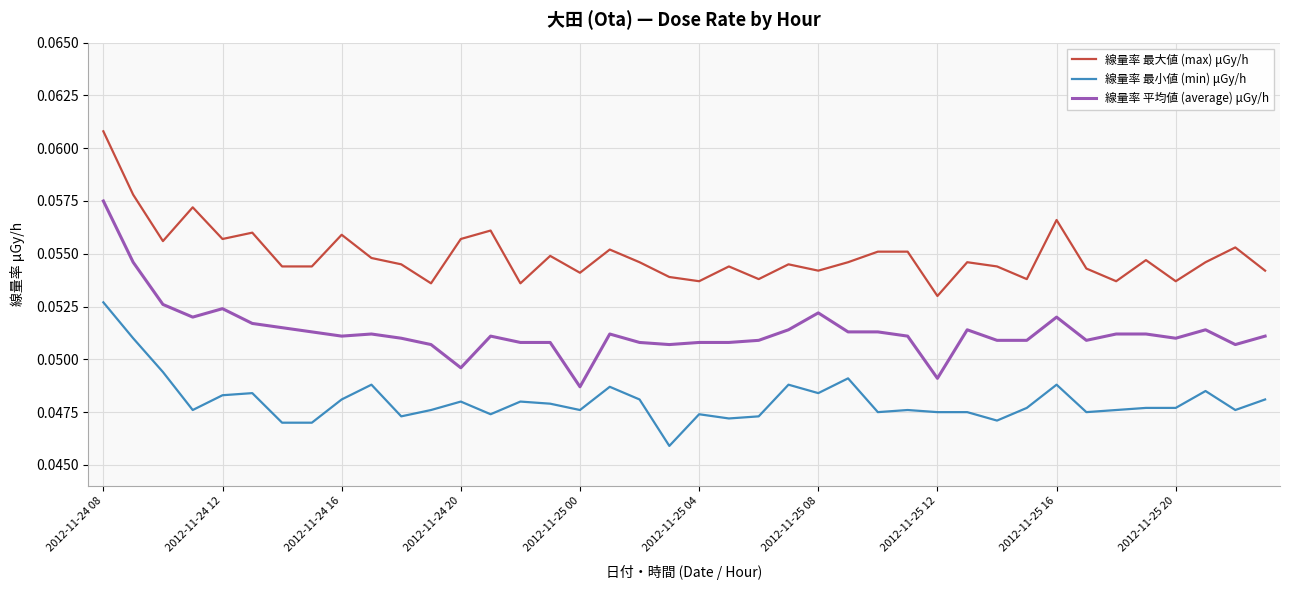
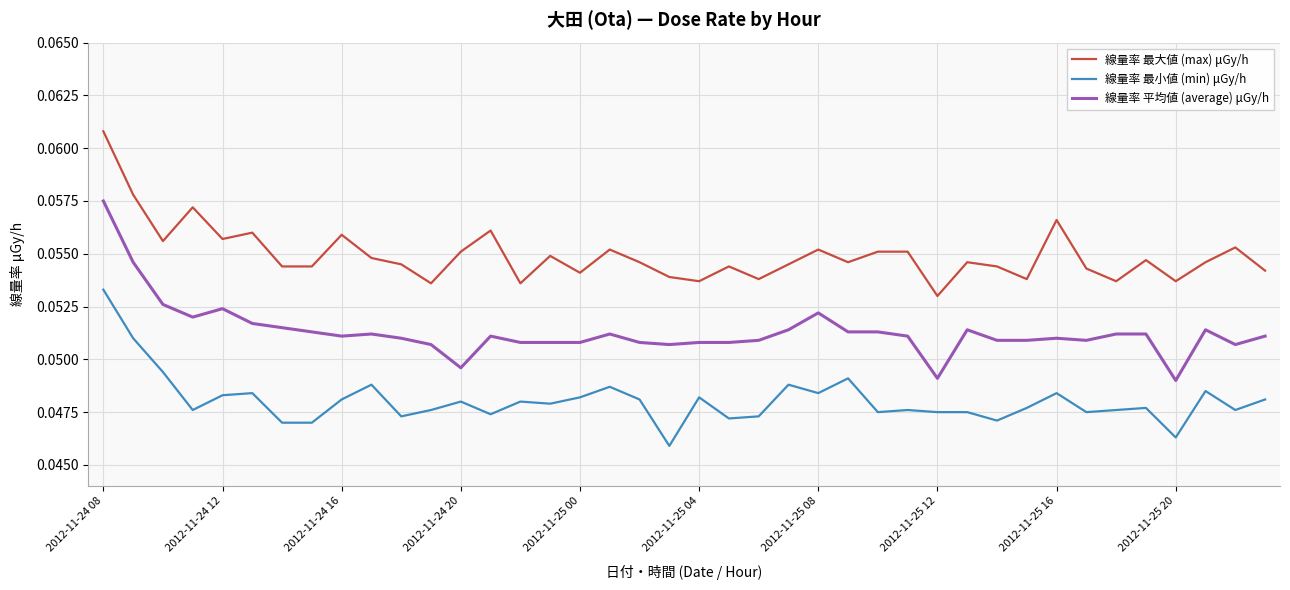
  {
    "線量率 最大値 (max) μGy/h": {
      "2012-11-24 08": 0.0608,
      "2012-11-24 12": 0.0557,
      "2012-11-24 16": 0.0559,
-     "2012-11-24 20": 0.0557,
+     "2012-11-24 20": 0.0551,
      "2012-11-25 00": 0.0541,
      "2012-11-25 04": 0.0537,
-     "2012-11-25 08": 0.0542,
+     "2012-11-25 08": 0.0552,
      "2012-11-25 12": 0.0530,
      "2012-11-25 16": 0.0566,
      "2012-11-25 20": 0.0537
    },
    "線量率 最小値 (min) μGy/h": {
-     "2012-11-24 08": 0.0527,
+     "2012-11-24 08": 0.0533,
      "2012-11-24 12": 0.0483,
      "2012-11-24 16": 0.0481,
      "2012-11-24 20": 0.0480,
-     "2012-11-25 00": 0.0476,
-     "2012-11-25 04": 0.0474,
+     "2012-11-25 00": 0.0482,
+     "2012-11-25 04": 0.0482,
      "2012-11-25 08": 0.0484,
      "2012-11-25 12": 0.0475,
-     "2012-11-25 16": 0.0488,
-     "2012-11-25 20": 0.0477
+     "2012-11-25 16": 0.0484,
+     "2012-11-25 20": 0.0463
    },
    "線量率 平均値 (average) μGy/h": {
      "2012-11-24 08": 0.0575,
      "2012-11-24 12": 0.0524,
      "2012-11-24 16": 0.0511,
      "2012-11-24 20": 0.0496,
-     "2012-11-25 00": 0.0487,
+     "2012-11-25 00": 0.0508,
      "2012-11-25 04": 0.0508,
      "2012-11-25 08": 0.0522,
      "2012-11-25 12": 0.0491,
-     "2012-11-25 16": 0.052,
-     "2012-11-25 20": 0.051
+     "2012-11-25 16": 0.051,
+     "2012-11-25 20": 0.049
    }
  }
